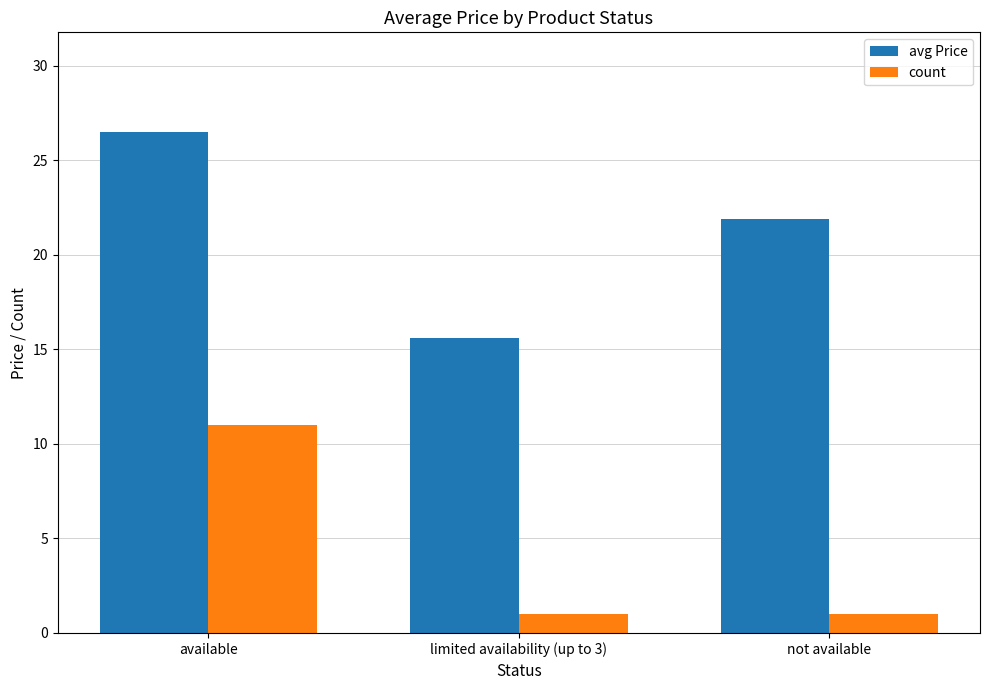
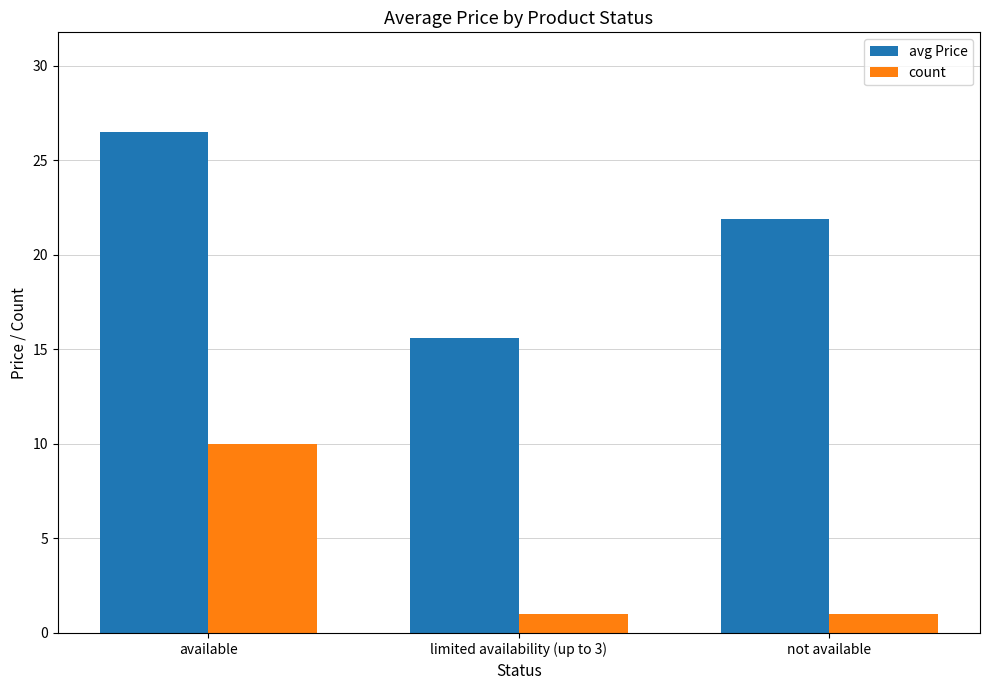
  {
    "avg Price": {
      "available": 26.5,
      "limited availability (up to 3)": 15.6,
      "not available": 22
    },
    "count": {
-     "available": 11,
+     "available": 10,
      "limited availability (up to 3)": 1,
      "not available": 1
    }
  }
